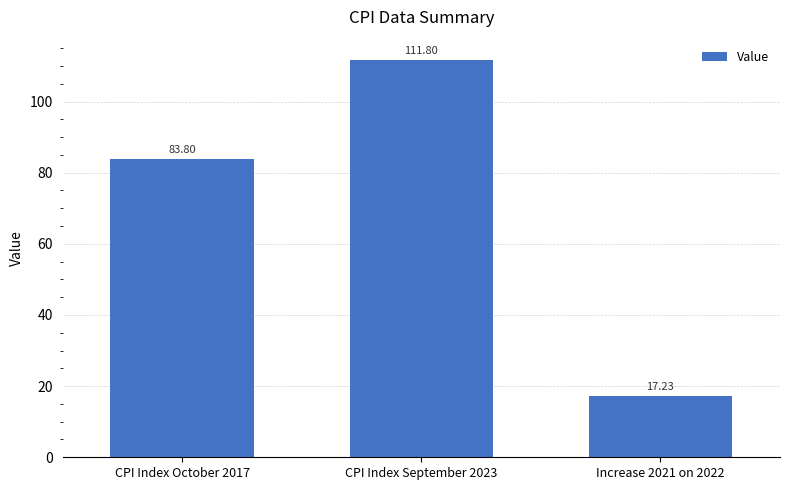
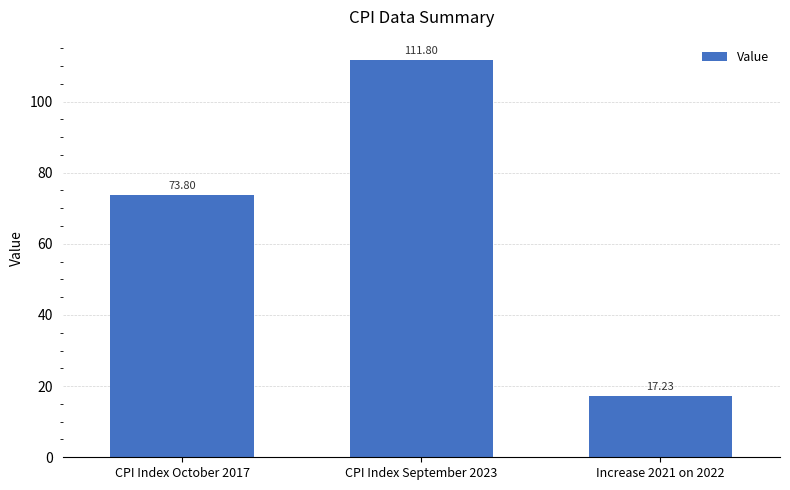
  {
-   "CPI Index October 2017": 83.80,
+   "CPI Index October 2017": 73.80,
    "CPI Index September 2023": 111.80,
    "Increase 2021 on 2022": 17.23
  }
